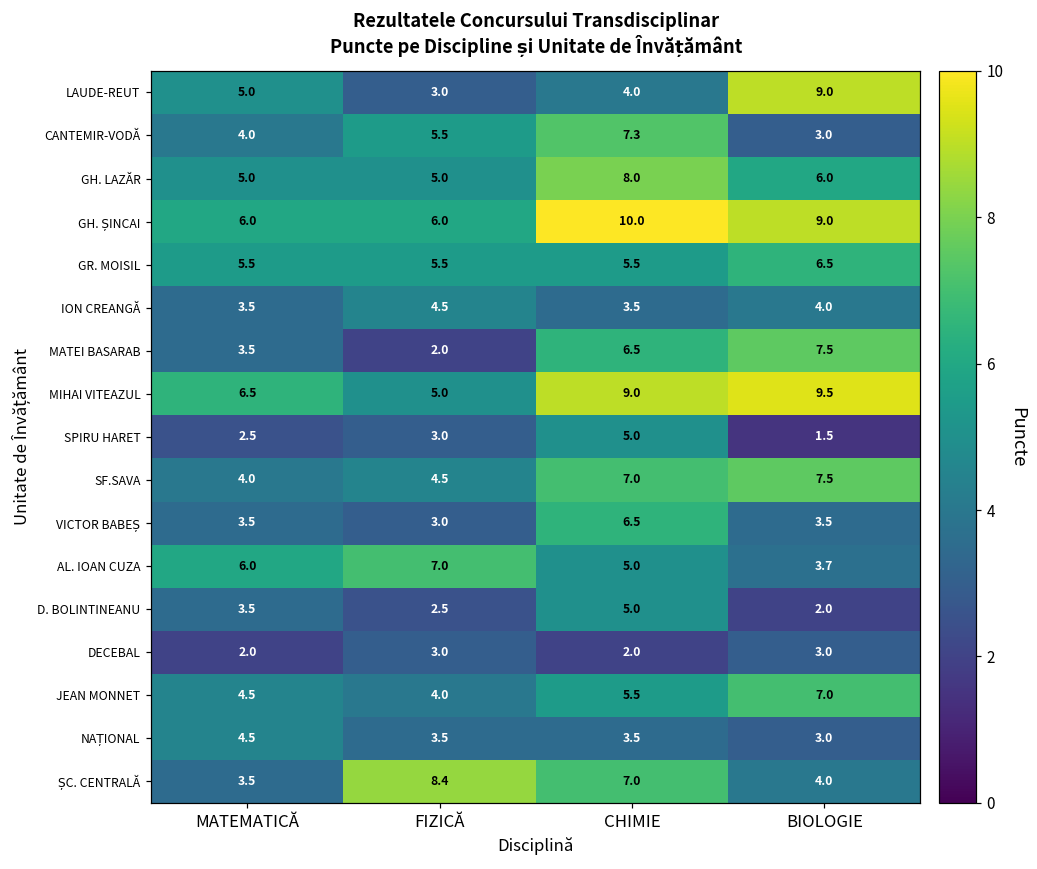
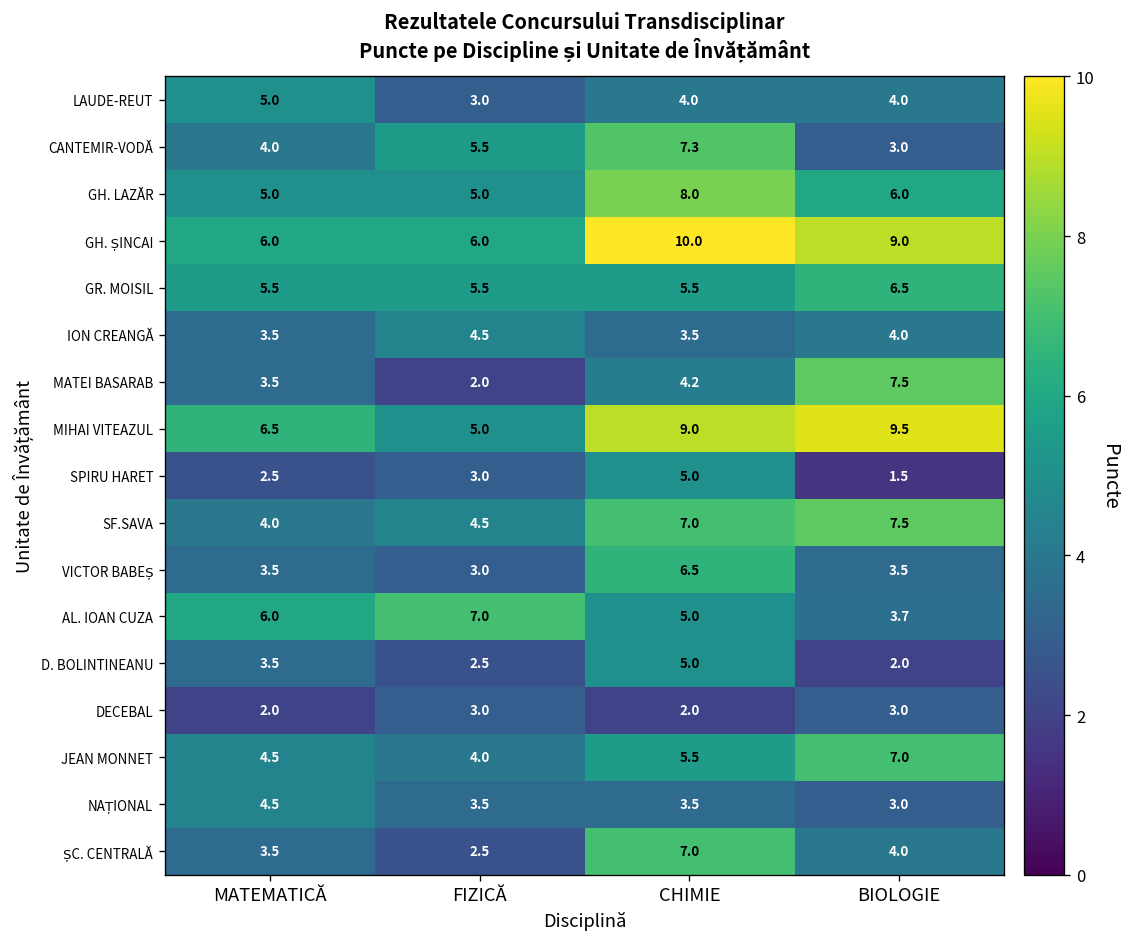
  {
    "LAUDE-REUT": {
      "MATEMATICĂ": 5.0,
      "FIZICĂ": 3.0,
      "CHIMIE": 4.0,
-     "BIOLOGIE": 9.0
+     "BIOLOGIE": 4.0
    },
    "CANTEMIR-VODĂ": {
      "MATEMATICĂ": 4.0,
      "FIZICĂ": 5.5,
      "CHIMIE": 7.3,
      "BIOLOGIE": 3.0
    },
    "GH. LAZĂR": {
      "MATEMATICĂ": 5.0,
      "FIZICĂ": 5.0,
      "CHIMIE": 8.0,
      "BIOLOGIE": 6.0
    },
    "GH. ȘINCAI": {
      "MATEMATICĂ": 6.0,
      "FIZICĂ": 6.0,
      "CHIMIE": 10.0,
      "BIOLOGIE": 9.0
    },
    "GR. MOISIL": {
      "MATEMATICĂ": 5.5,
      "FIZICĂ": 5.5,
      "CHIMIE": 5.5,
      "BIOLOGIE": 6.5
    },
    "ION CREANGĂ": {
      "MATEMATICĂ": 3.5,
      "FIZICĂ": 4.5,
      "CHIMIE": 3.5,
      "BIOLOGIE": 4.0
    },
    "MATEI BASARAB": {
      "MATEMATICĂ": 3.5,
      "FIZICĂ": 2.0,
-     "CHIMIE": 6.5,
+     "CHIMIE": 4.2,
      "BIOLOGIE": 7.5
    },
    "MIHAI VITEAZUL": {
      "MATEMATICĂ": 6.5,
      "FIZICĂ": 5.0,
      "CHIMIE": 9.0,
      "BIOLOGIE": 9.5
    },
    "SPIRU HARET": {
      "MATEMATICĂ": 2.5,
      "FIZICĂ": 3.0,
      "CHIMIE": 5.0,
      "BIOLOGIE": 1.5
    },
    "SF.SAVA": {
      "MATEMATICĂ": 4.0,
      "FIZICĂ": 4.5,
      "CHIMIE": 7.0,
      "BIOLOGIE": 7.5
    },
    "VICTOR BABEȘ": {
      "MATEMATICĂ": 3.5,
      "FIZICĂ": 3.0,
      "CHIMIE": 6.5,
      "BIOLOGIE": 3.5
    },
    "AL. IOAN CUZA": {
      "MATEMATICĂ": 6.0,
      "FIZICĂ": 7.0,
      "CHIMIE": 5.0,
      "BIOLOGIE": 3.7
    },
    "D. BOLINTINEANU": {
      "MATEMATICĂ": 3.5,
      "FIZICĂ": 2.5,
      "CHIMIE": 5.0,
      "BIOLOGIE": 2.0
    },
    "DECEBAL": {
      "MATEMATICĂ": 2.0,
      "FIZICĂ": 3.0,
      "CHIMIE": 2.0,
      "BIOLOGIE": 3.0
    },
    "JEAN MONNET": {
      "MATEMATICĂ": 4.5,
      "FIZICĂ": 4.0,
      "CHIMIE": 5.5,
      "BIOLOGIE": 7.0
    },
    "NAȚIONAL": {
      "MATEMATICĂ": 4.5,
      "FIZICĂ": 3.5,
      "CHIMIE": 3.5,
      "BIOLOGIE": 3.0
    },
    "ȘC. CENTRALĂ": {
      "MATEMATICĂ": 3.5,
-     "FIZICĂ": 8.4,
+     "FIZICĂ": 2.5,
      "CHIMIE": 7.0,
      "BIOLOGIE": 4.0
    }
  }
